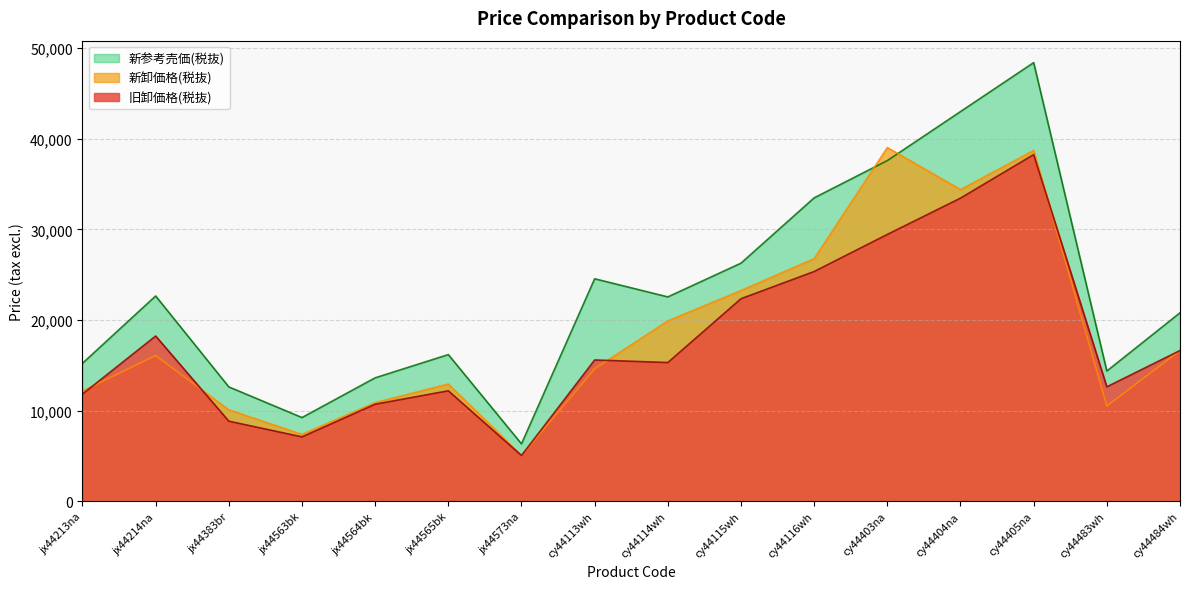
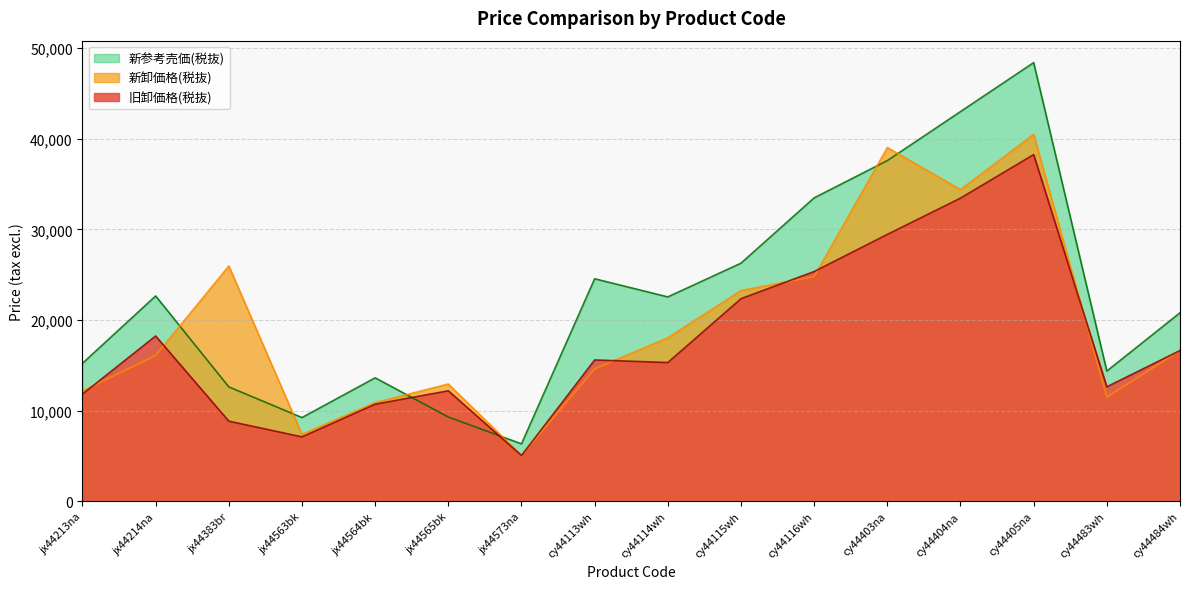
  {
    "新参考売価(税抜)": {
      "jx44213na": "15,000",
      "jx44214na": "23,000",
      "jx44383br": "13,000",
      "jx44563bk": "9,000",
      "jx44564bk": "14,000",
-     "jx44565bk": "16,000",
+     "jx44565bk": "9,000",
      "jx44573na": "6,000",
      "cy44113wh": "25,000",
      "cy44114wh": "23,000",
      "cy44115wh": "26,000",
      "cy44116wh": "33,000",
      "cy44403na": "38,000",
      "cy44404na": "43,000",
      "cy44405na": "48,000",
      "cy44483wh": "14,000",
      "cy44484wh": "21,000"
    },
    "新卸価格(税抜)": {
      "jx44213na": "12,000",
      "jx44214na": "16,000",
-     "jx44383br": "10,000",
+     "jx44383br": "26,000",
      "jx44563bk": "7,000",
      "jx44565bk": "13,000",
      "cy44113wh": "15,000",
-     "cy44114wh": "20,000",
+     "cy44114wh": "18,000",
      "cy44115wh": "23,000",
-     "cy44116wh": "27,000",
+     "cy44116wh": "25,000",
      "cy44403na": "39,000",
      "cy44404na": "34,000",
-     "cy44405na": "39,000",
-     "cy44483wh": "11,000"
+     "cy44405na": "40,000",
+     "cy44483wh": "12,000"
    },
    "旧卸価格(税抜)": {
      "jx44213na": "12,000",
      "jx44214na": "18,000",
      "jx44383br": "9,000",
      "jx44563bk": "7,000",
      "jx44565bk": "12,000",
      "cy44113wh": "16,000",
      "cy44114wh": "15,000",
      "cy44115wh": "22,000",
      "cy44116wh": "25,000",
      "cy44403na": "29,000",
      "cy44404na": "33,000",
      "cy44405na": "38,000",
      "cy44483wh": "13,000"
    }
  }
